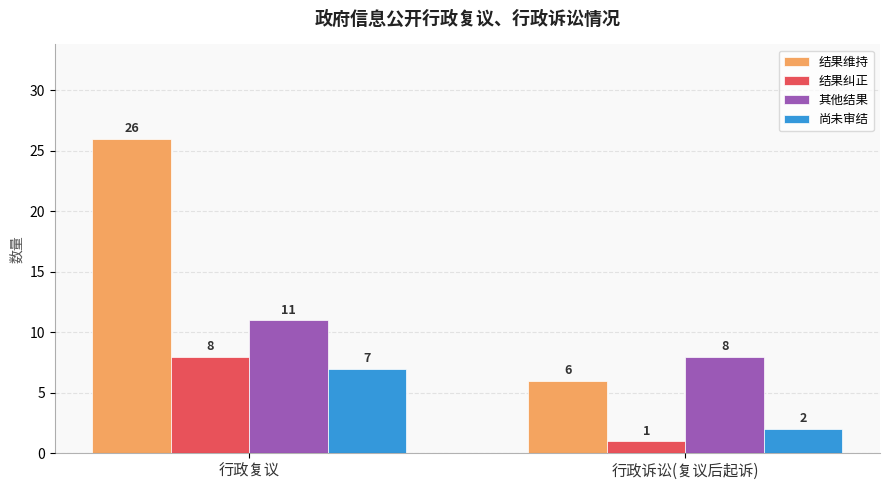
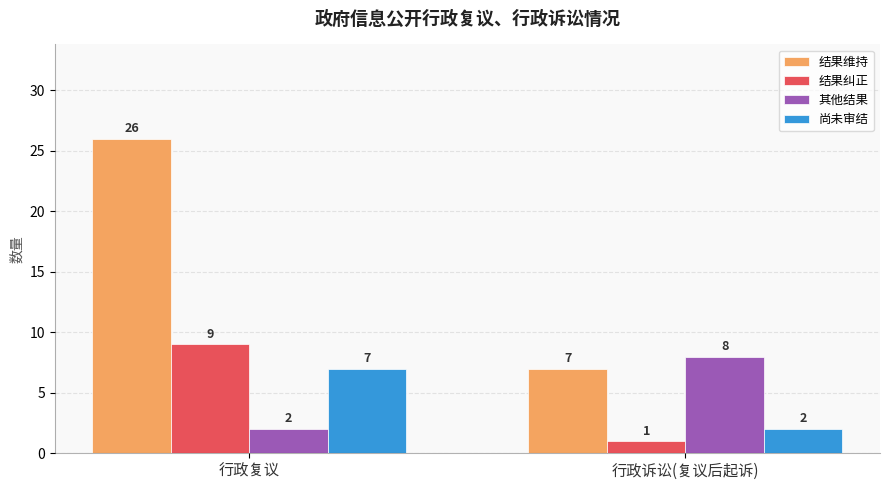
  {
    "结果维持": {
      "行政复议": 26,
-     "行政诉讼(复议后起诉)": 6
+     "行政诉讼(复议后起诉)": 7
    },
    "结果纠正": {
-     "行政复议": 8,
+     "行政复议": 9,
      "行政诉讼(复议后起诉)": 1
    },
    "其他结果": {
-     "行政复议": 11,
+     "行政复议": 2,
      "行政诉讼(复议后起诉)": 8
    },
    "尚未审结": {
      "行政复议": 7,
      "行政诉讼(复议后起诉)": 2
    }
  }
